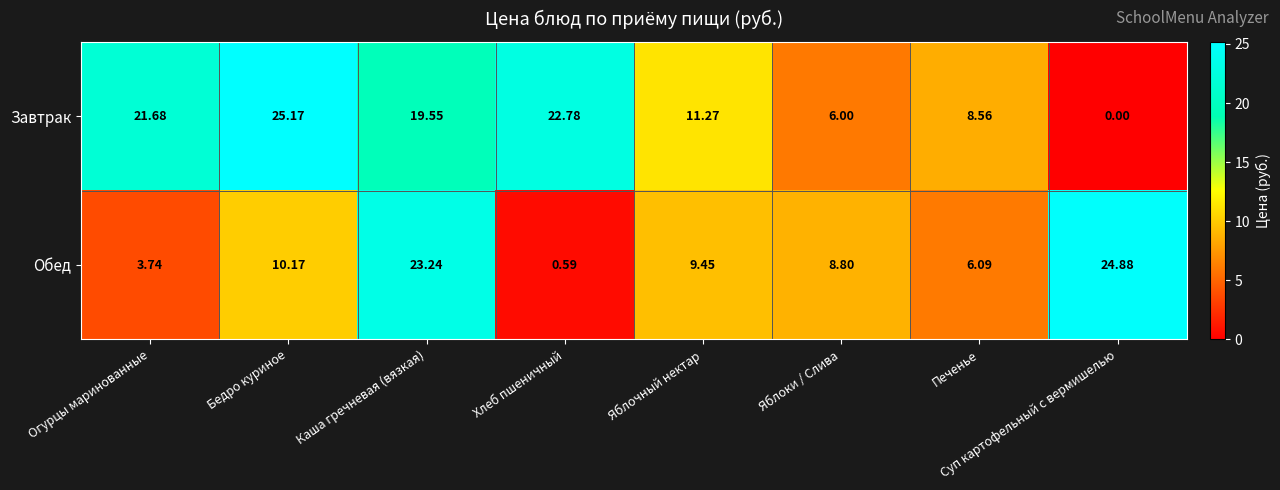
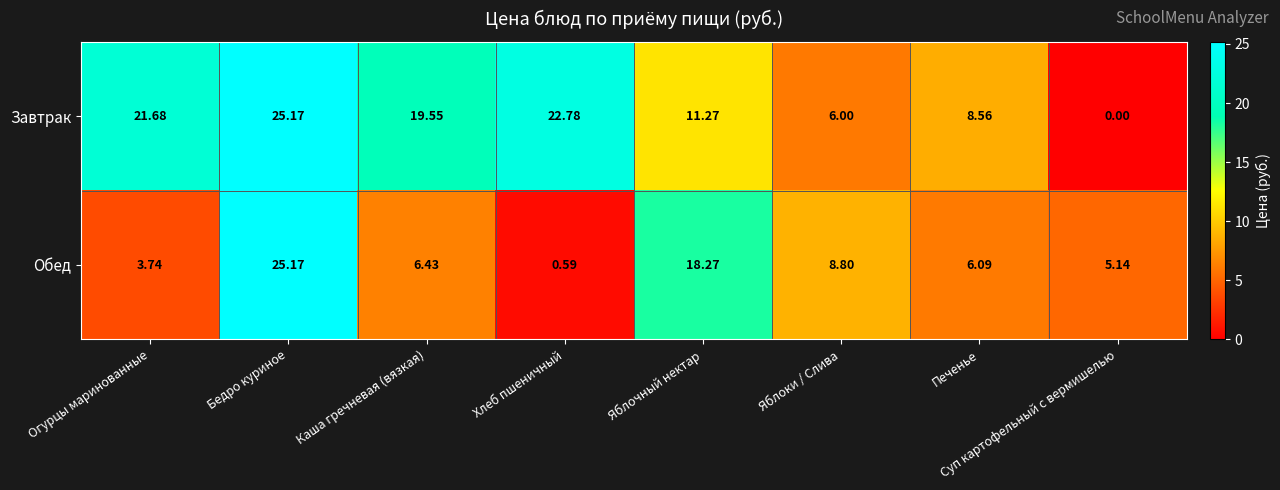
  {
    "Завтрак": {
      "Огурцы маринованные": 21.68,
      "Бедро куриное": 25.17,
      "Каша гречневая (вязкая)": 19.55,
      "Хлеб пшеничный": 22.78,
      "Яблочный нектар": 11.27,
      "Яблоки / Слива": 6.00,
      "Печенье": 8.56,
      "Суп картофельный с вермишелью": 0.00
    },
    "Обед": {
      "Огурцы маринованные": 3.74,
-     "Бедро куриное": 10.17,
-     "Каша гречневая (вязкая)": 23.24,
+     "Бедро куриное": 25.17,
+     "Каша гречневая (вязкая)": 6.43,
      "Хлеб пшеничный": 0.59,
-     "Яблочный нектар": 9.45,
+     "Яблочный нектар": 18.27,
      "Яблоки / Слива": 8.80,
      "Печенье": 6.09,
-     "Суп картофельный с вермишелью": 24.88
+     "Суп картофельный с вермишелью": 5.14
    }
  }
